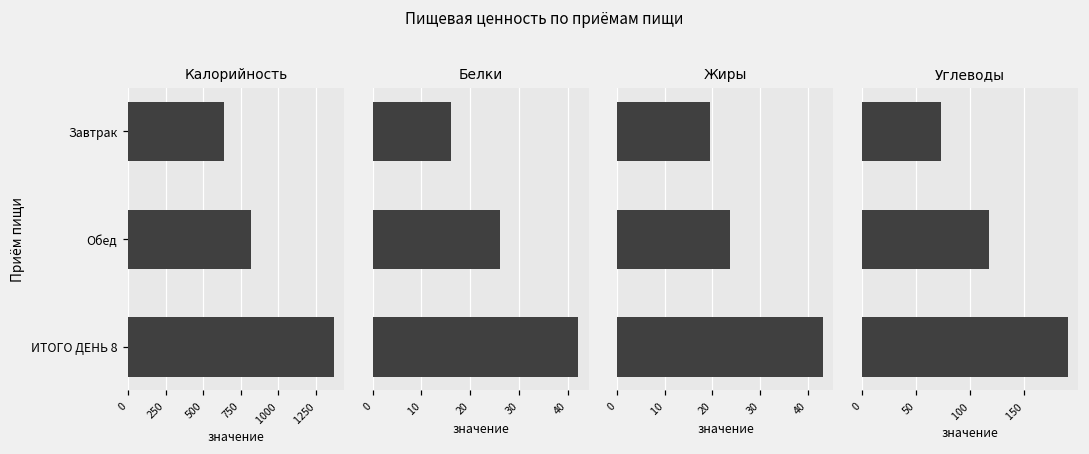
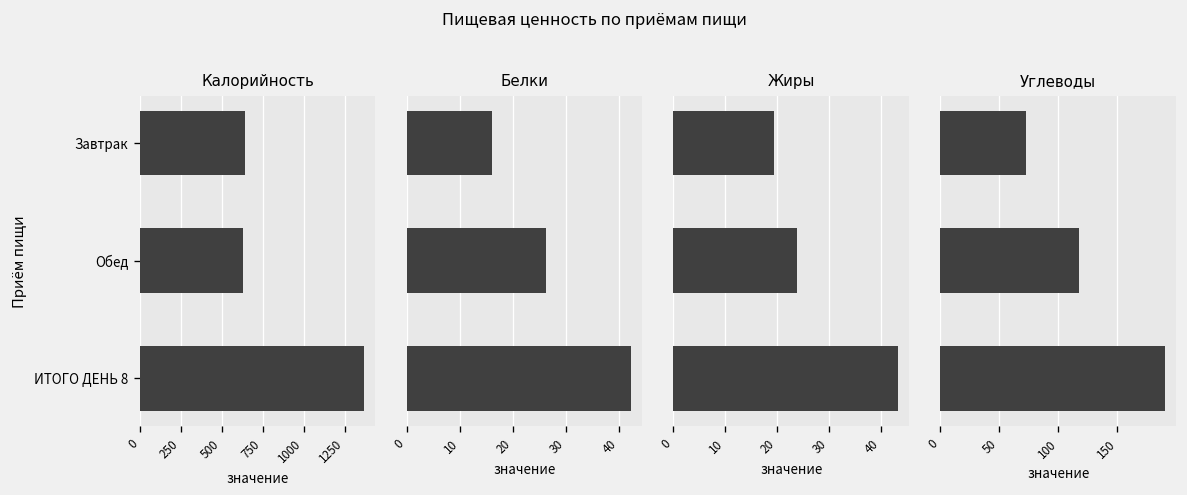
  {
    "Калорийность": {
      "Завтрак": 640,
-     "Обед": 820,
+     "Обед": 630,
      "ИТОГО ДЕНЬ 8": 1370
    }
  }
